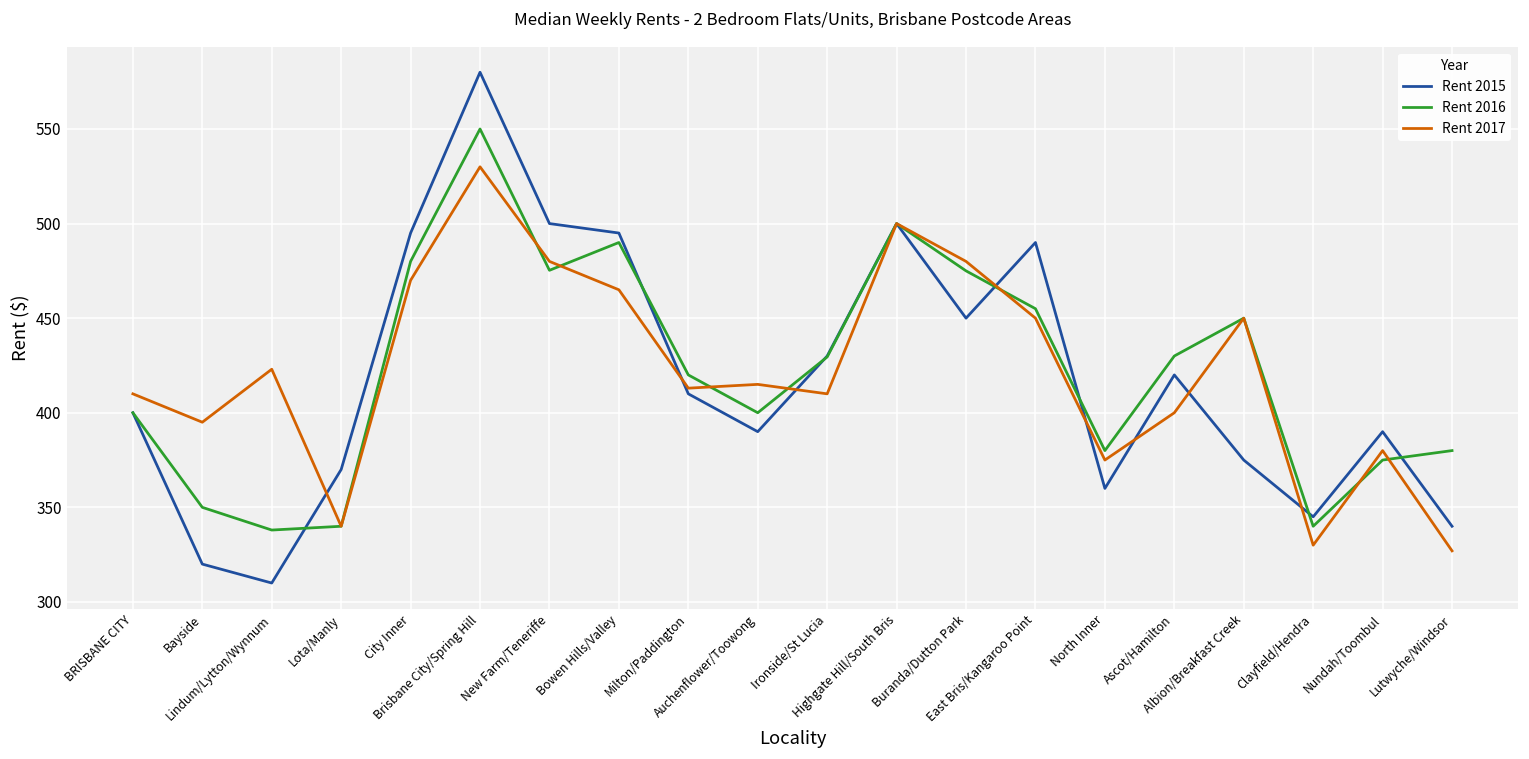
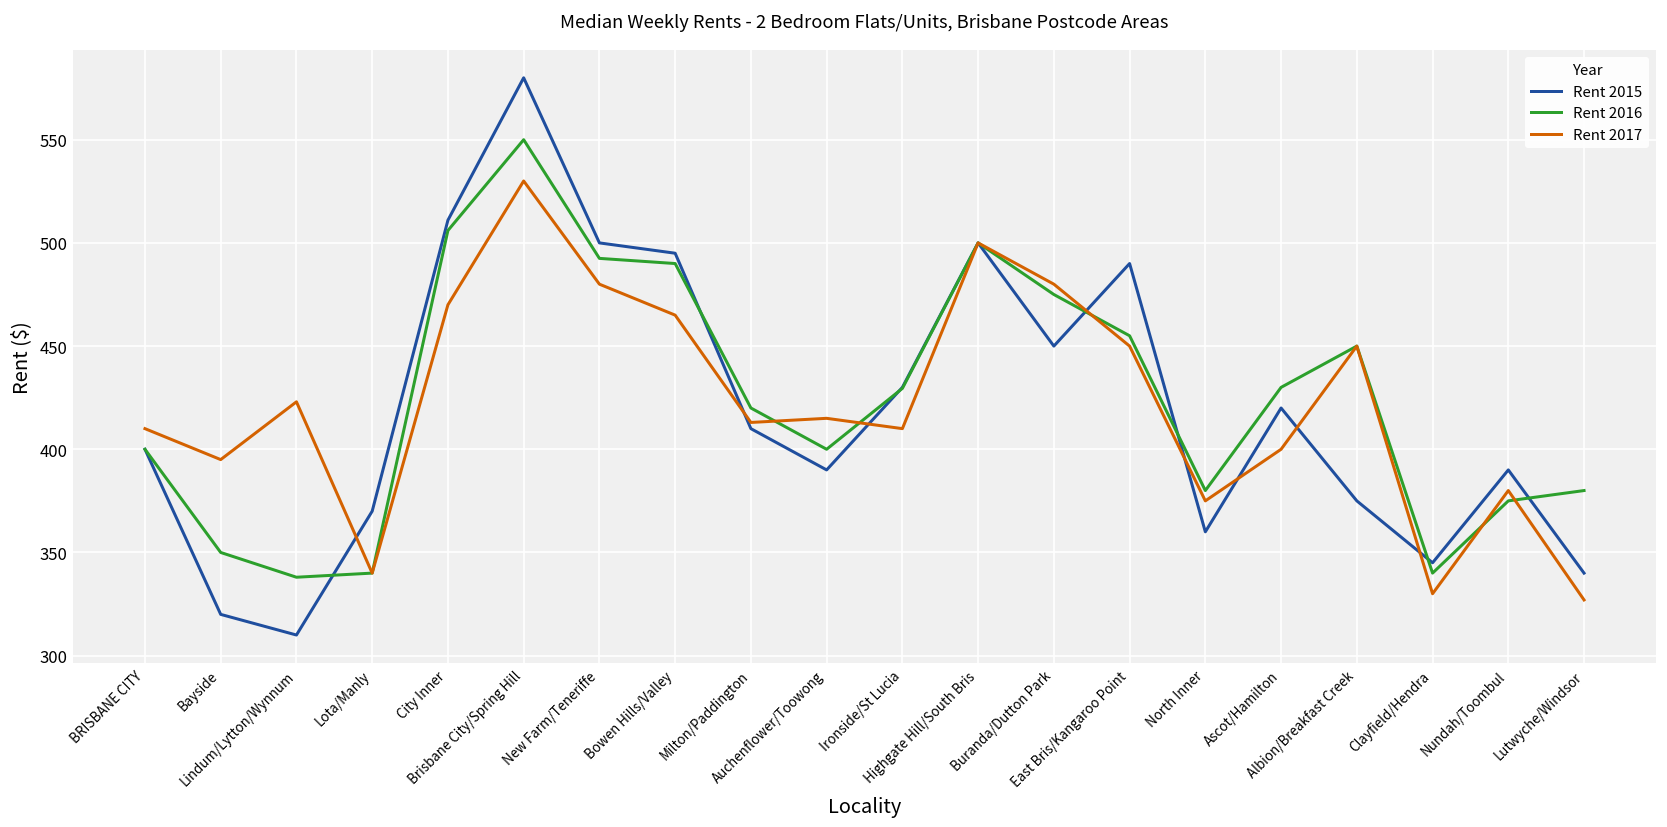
  {
    "Rent 2015": {
      "Bayside": 320,
      "Lindum/Lytton/Wynnum": 310,
      "Lota/Manly": 370,
-     "City Inner": 495,
+     "City Inner": 511,
      "Brisbane City/Spring Hill": 580,
      "New Farm/Teneriffe": 500,
      "Bowen Hills/Valley": 495,
      "Milton/Paddington": 410,
      "Auchenflower/Toowong": 390,
      "Buranda/Dutton Park": 450,
      "East Bris/Kangaroo Point": 490,
      "North Inner": 360,
      "Ascot/Hamilton": 420,
      "Albion/Breakfast Creek": 375,
      "Clayfield/Hendra": 345,
      "Nundah/Toombul": 390,
      "Lutwyche/Windsor": 340
    },
    "Rent 2016": {
      "Bayside": 350,
      "Lindum/Lytton/Wynnum": 338,
-     "City Inner": 480,
+     "City Inner": 506,
      "Brisbane City/Spring Hill": 550,
-     "New Farm/Teneriffe": 475,
+     "New Farm/Teneriffe": 493,
      "Bowen Hills/Valley": 490,
      "Milton/Paddington": 420,
      "Auchenflower/Toowong": 400,
      "Buranda/Dutton Park": 475,
      "East Bris/Kangaroo Point": 455,
      "North Inner": 380,
      "Ascot/Hamilton": 430,
      "Clayfield/Hendra": 340,
      "Nundah/Toombul": 375,
      "Lutwyche/Windsor": 380
    },
    "Rent 2017": {
      "BRISBANE CITY": 410,
      "Bayside": 395,
      "Lindum/Lytton/Wynnum": 423,
      "City Inner": 470,
      "Brisbane City/Spring Hill": 530,
      "New Farm/Teneriffe": 480,
      "Bowen Hills/Valley": 465,
      "Milton/Paddington": 413,
      "Auchenflower/Toowong": 415,
      "Ironside/St Lucia": 410,
      "Buranda/Dutton Park": 480,
      "East Bris/Kangaroo Point": 450,
      "North Inner": 375,
      "Ascot/Hamilton": 400,
      "Clayfield/Hendra": 330,
      "Nundah/Toombul": 380,
      "Lutwyche/Windsor": 327
    }
  }
